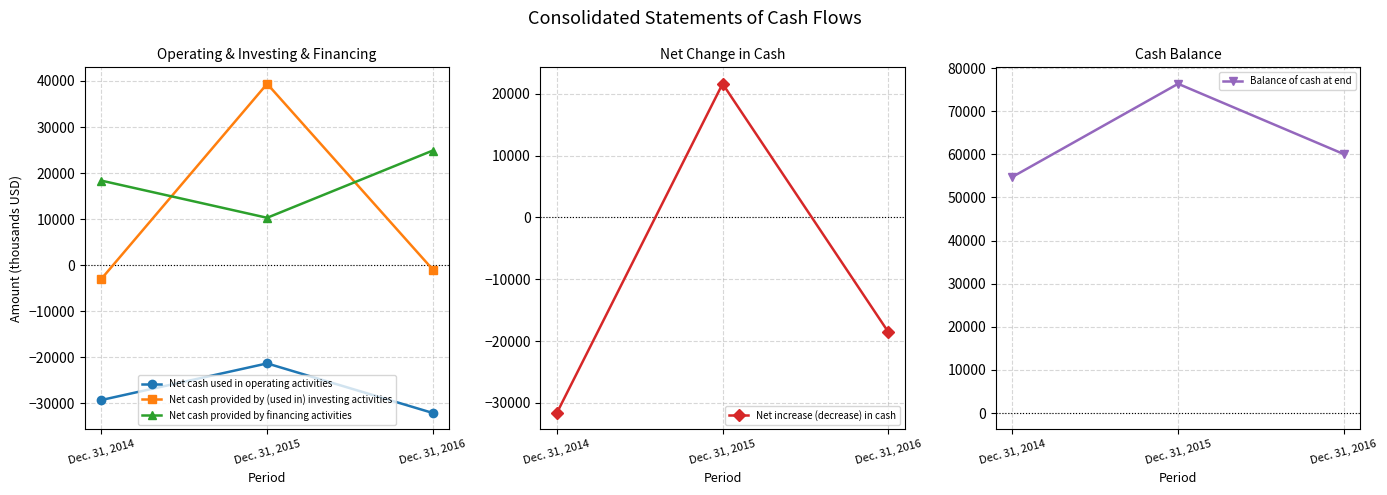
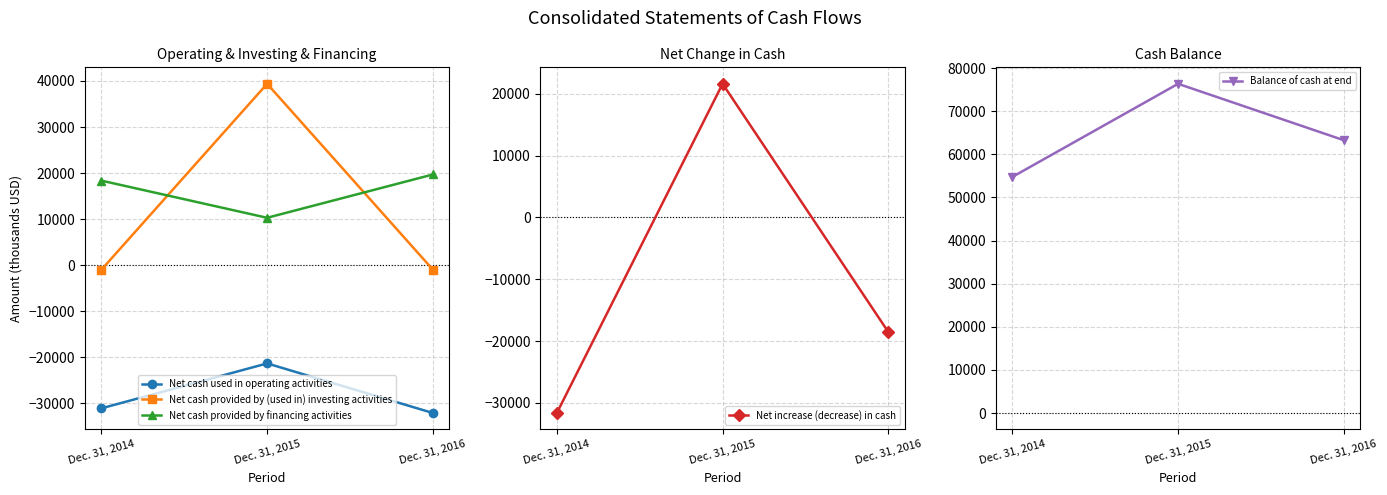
  {
    "Operating & Investing & Financing": {
      "Net cash used in operating activities": {
-       "Dec. 31, 2014": -29000,
+       "Dec. 31, 2014": -31000,
        "Dec. 31, 2015": -21000,
        "Dec. 31, 2016": -32000
      },
      "Net cash provided by (used in) investing activities": {
-       "Dec. 31, 2014": -3000,
+       "Dec. 31, 2014": -1000,
        "Dec. 31, 2015": 39000,
        "Dec. 31, 2016": -1000
      },
      "Net cash provided by financing activities": {
        "Dec. 31, 2014": 18000,
        "Dec. 31, 2015": 10000,
-       "Dec. 31, 2016": 25000
+       "Dec. 31, 2016": 20000
      }
    },
    "Net Change in Cash": {
      "Dec. 31, 2014": -32000,
      "Dec. 31, 2015": 22000,
      "Dec. 31, 2016": -19000
    },
    "Cash Balance": {
      "Dec. 31, 2014": 55000,
      "Dec. 31, 2015": 76000,
-     "Dec. 31, 2016": 60000
+     "Dec. 31, 2016": 63000
    }
  }
